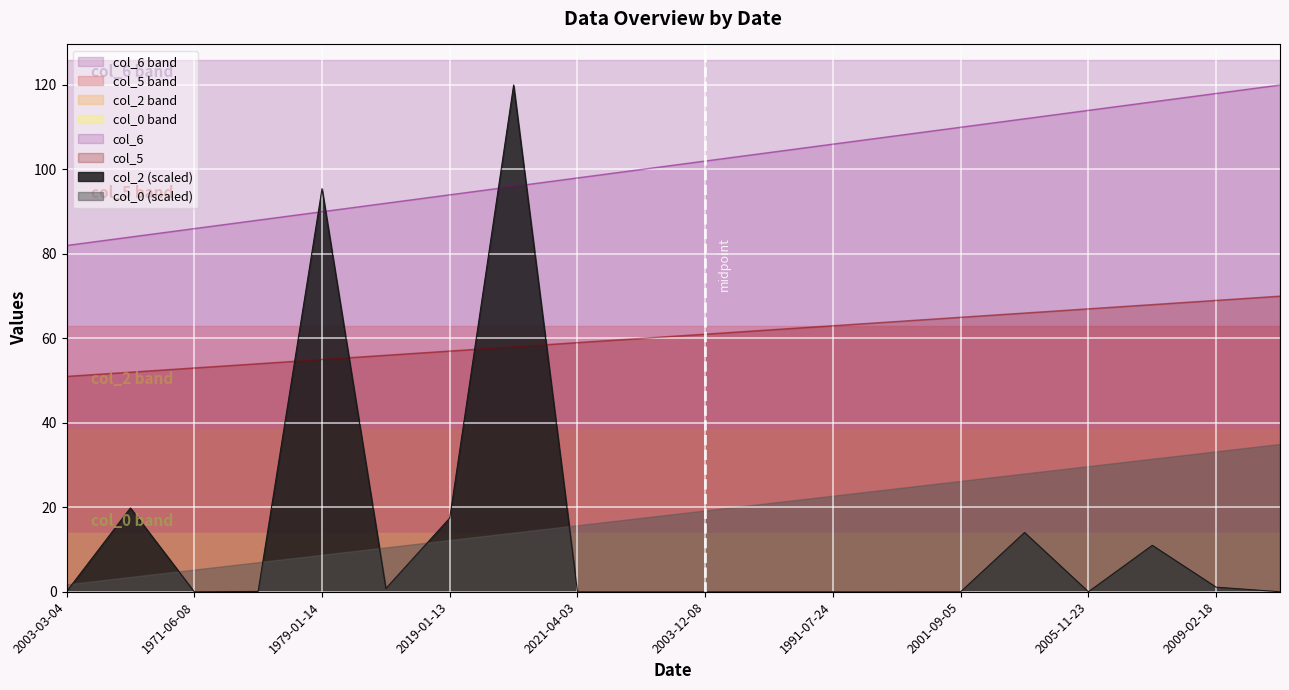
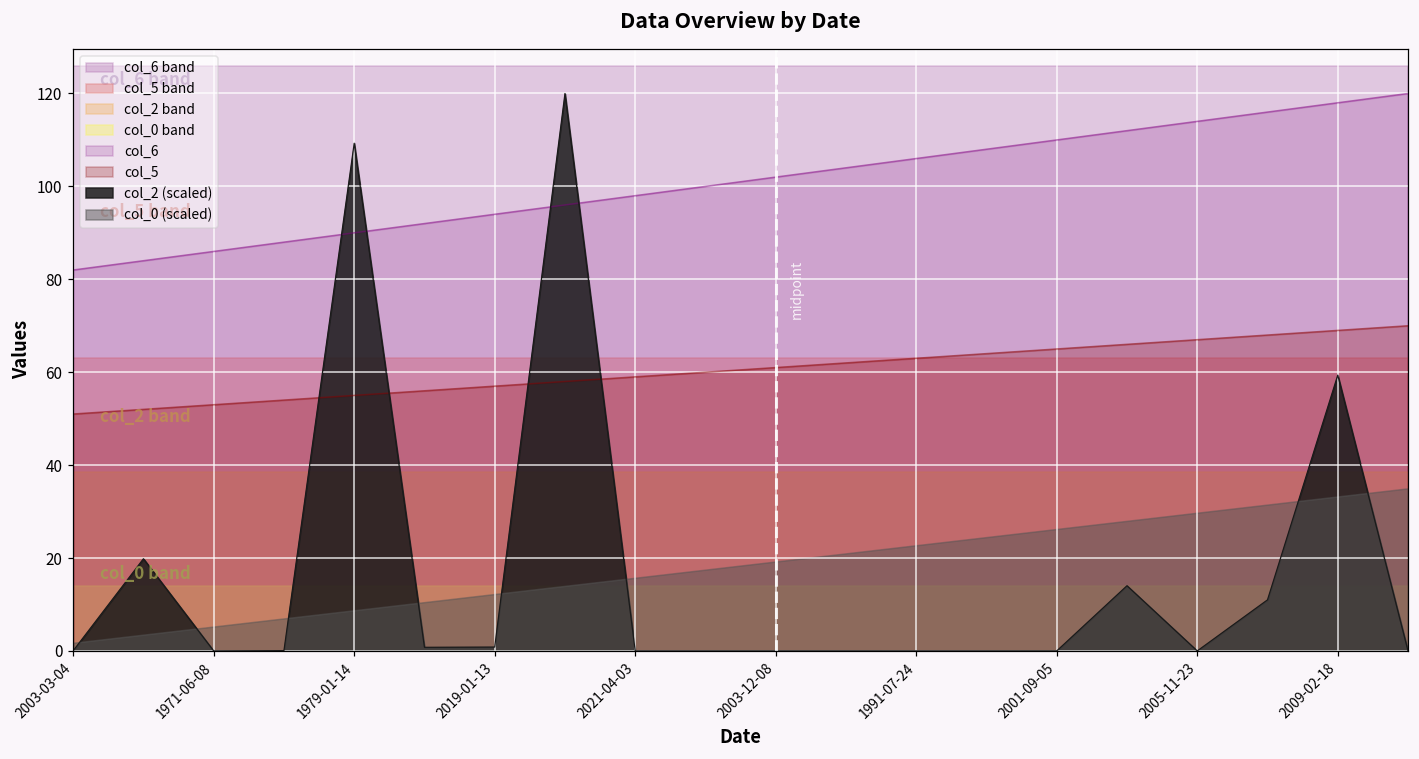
  {
    "col_2 (scaled)": {
      "2003-03-04": 0,
      "1971-06-08": 0,
-     "1979-01-14": 95,
-     "2019-01-13": 17,
+     "1979-01-14": 109,
+     "2019-01-13": 1,
      "2021-04-03": 0,
      "2003-12-08": 0,
      "1991-07-24": 0,
      "2001-09-05": 0,
      "2005-11-23": 0,
-     "2009-02-18": 1
+     "2009-02-18": 59
    },
    "col_0 (scaled)": {
      "2003-03-04": 2,
      "1971-06-08": 5,
      "1979-01-14": 9,
      "2019-01-13": 12,
      "2021-04-03": 16,
      "2003-12-08": 19,
      "1991-07-24": 23,
      "2001-09-05": 26,
      "2005-11-23": 30,
      "2009-02-18": 33
    }
  }
